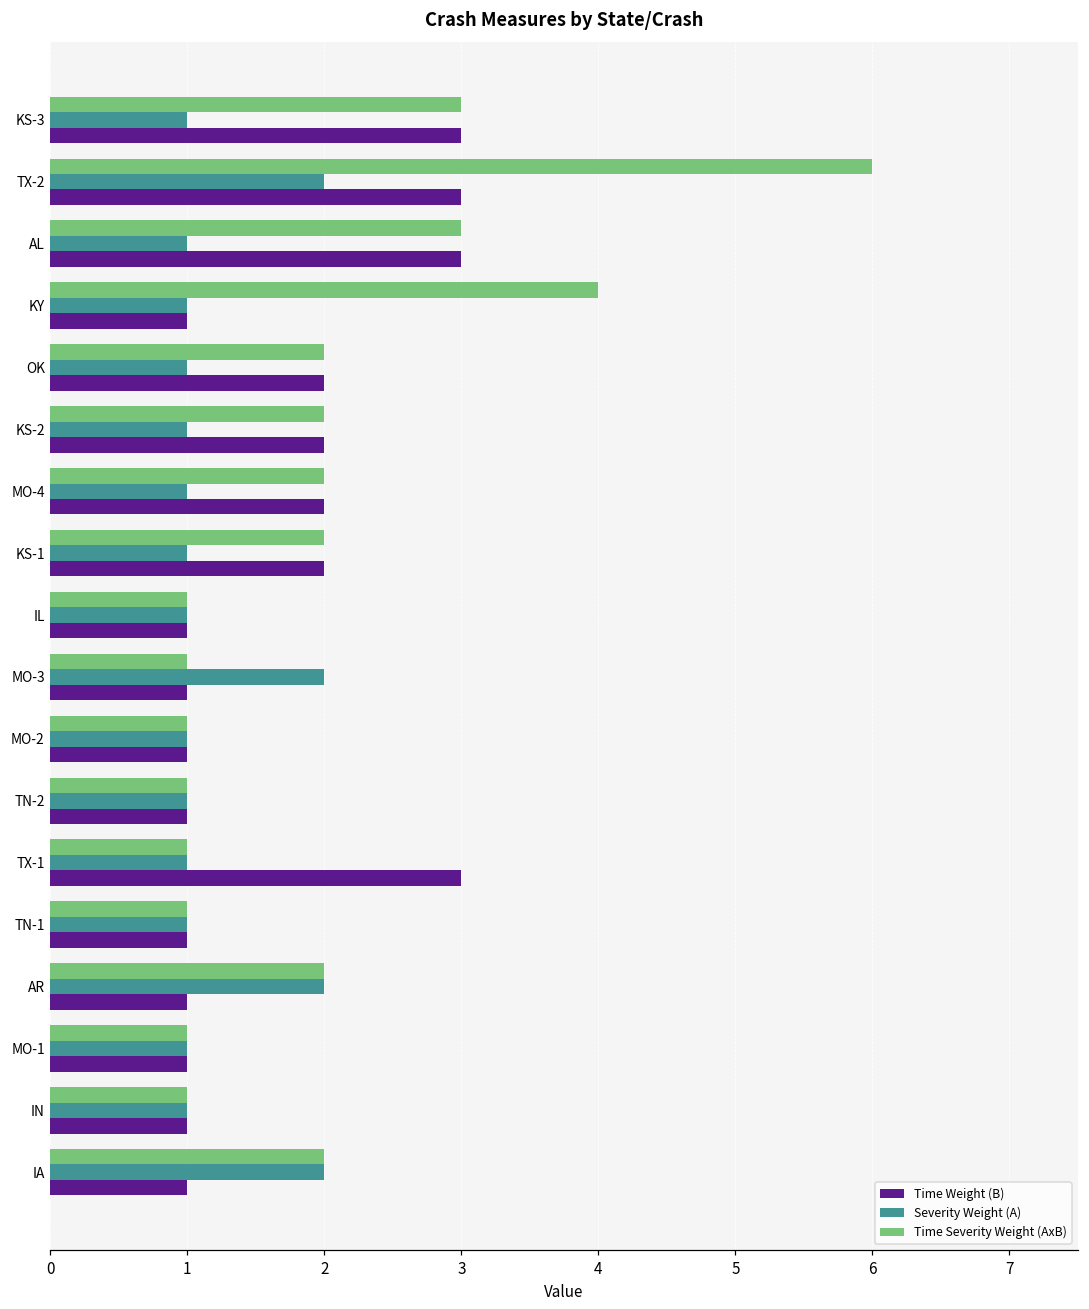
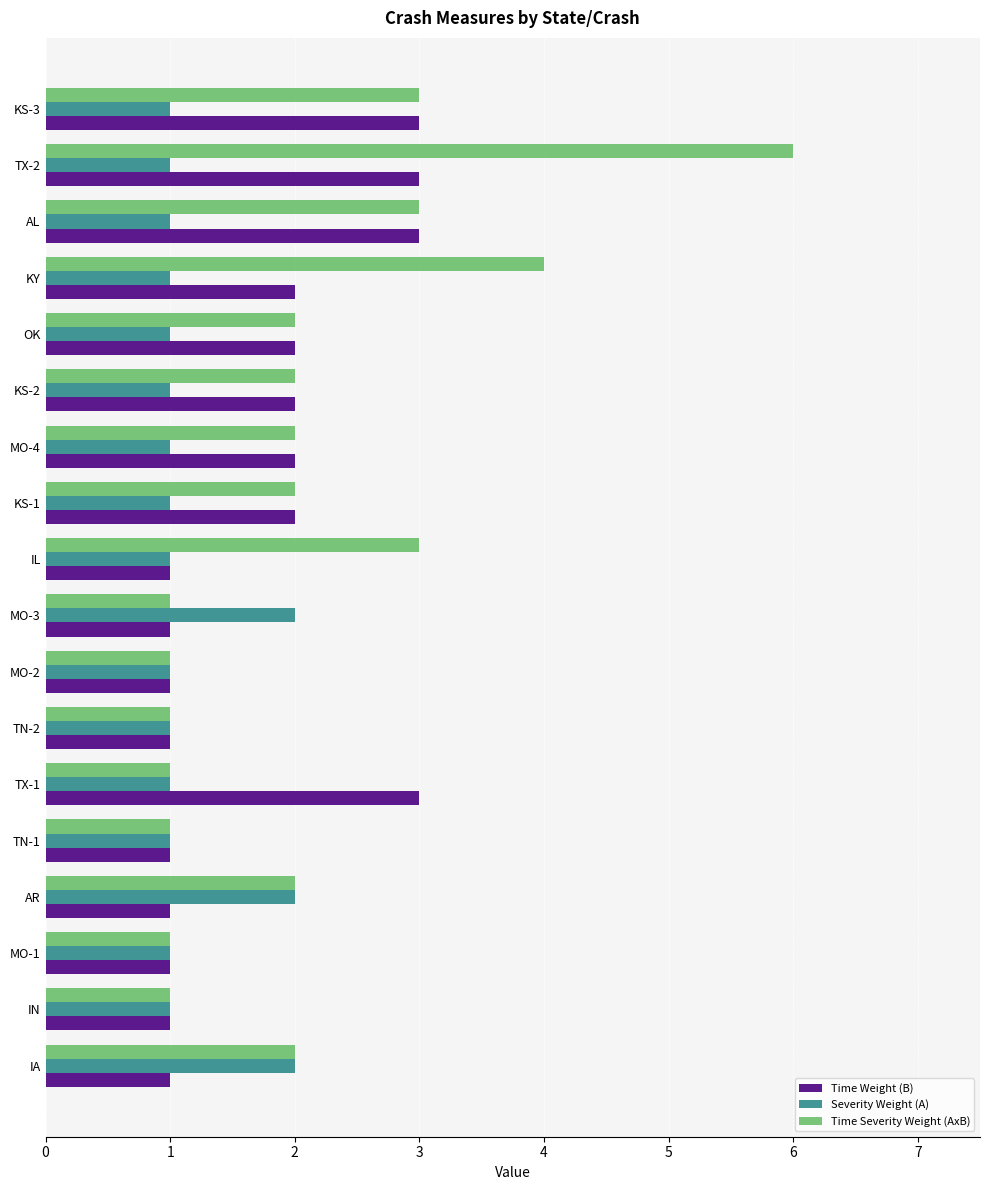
  {
    "Time Weight (B)": {
      "KS-3": 3,
      "TX-2": 3,
      "AL": 3,
-     "KY": 1,
+     "KY": 2,
      "OK": 2,
      "KS-2": 2,
      "MO-4": 2,
      "KS-1": 2,
      "IL": 1,
      "MO-3": 1,
      "MO-2": 1,
      "TN-2": 1,
      "TX-1": 3,
      "TN-1": 1,
      "AR": 1,
      "MO-1": 1,
      "IN": 1,
      "IA": 1
    },
    "Severity Weight (A)": {
      "KS-3": 1,
-     "TX-2": 2,
+     "TX-2": 1,
      "AL": 1,
      "KY": 1,
      "OK": 1,
      "KS-2": 1,
      "MO-4": 1,
      "KS-1": 1,
      "IL": 1,
      "MO-3": 2,
      "MO-2": 1,
      "TN-2": 1,
      "TX-1": 1,
      "TN-1": 1,
      "AR": 2,
      "MO-1": 1,
      "IN": 1,
      "IA": 2
    },
    "Time Severity Weight (AxB)": {
      "KS-3": 3,
      "TX-2": 6,
      "AL": 3,
      "KY": 4,
      "OK": 2,
      "KS-2": 2,
      "MO-4": 2,
      "KS-1": 2,
-     "IL": 1,
+     "IL": 3,
      "MO-3": 1,
      "MO-2": 1,
      "TN-2": 1,
      "TX-1": 1,
      "TN-1": 1,
      "AR": 2,
      "MO-1": 1,
      "IN": 1,
      "IA": 2
    }
  }
